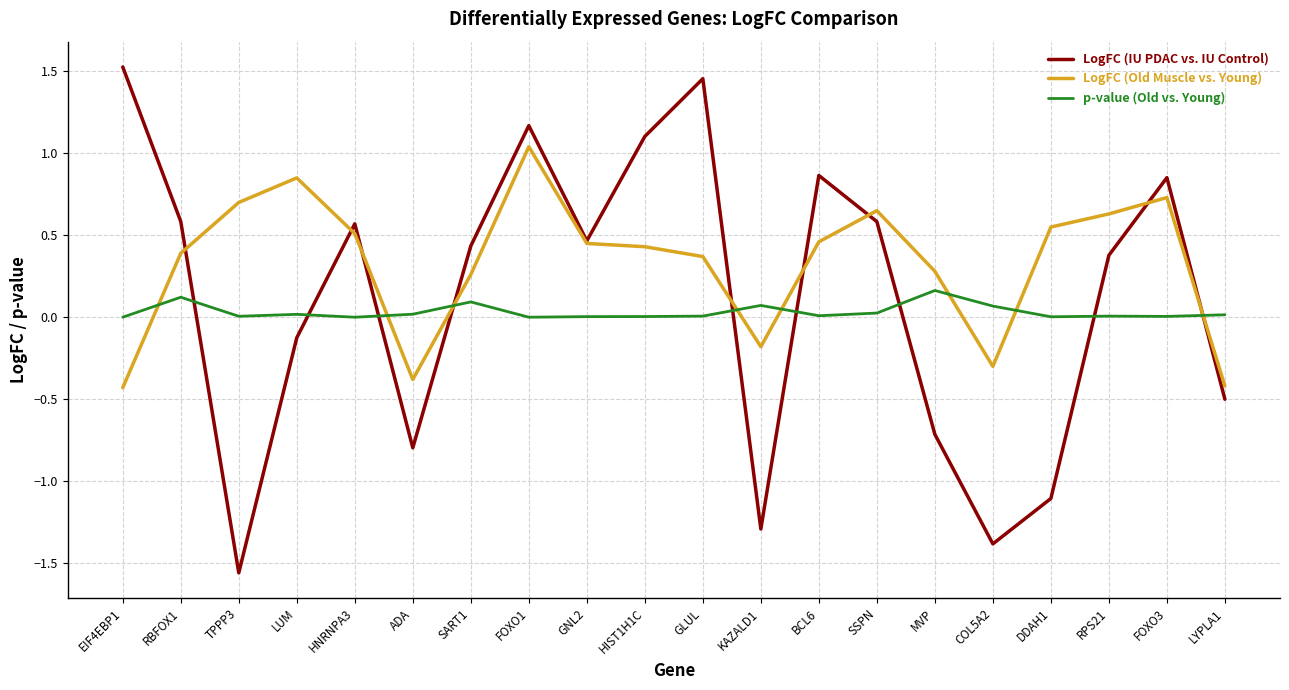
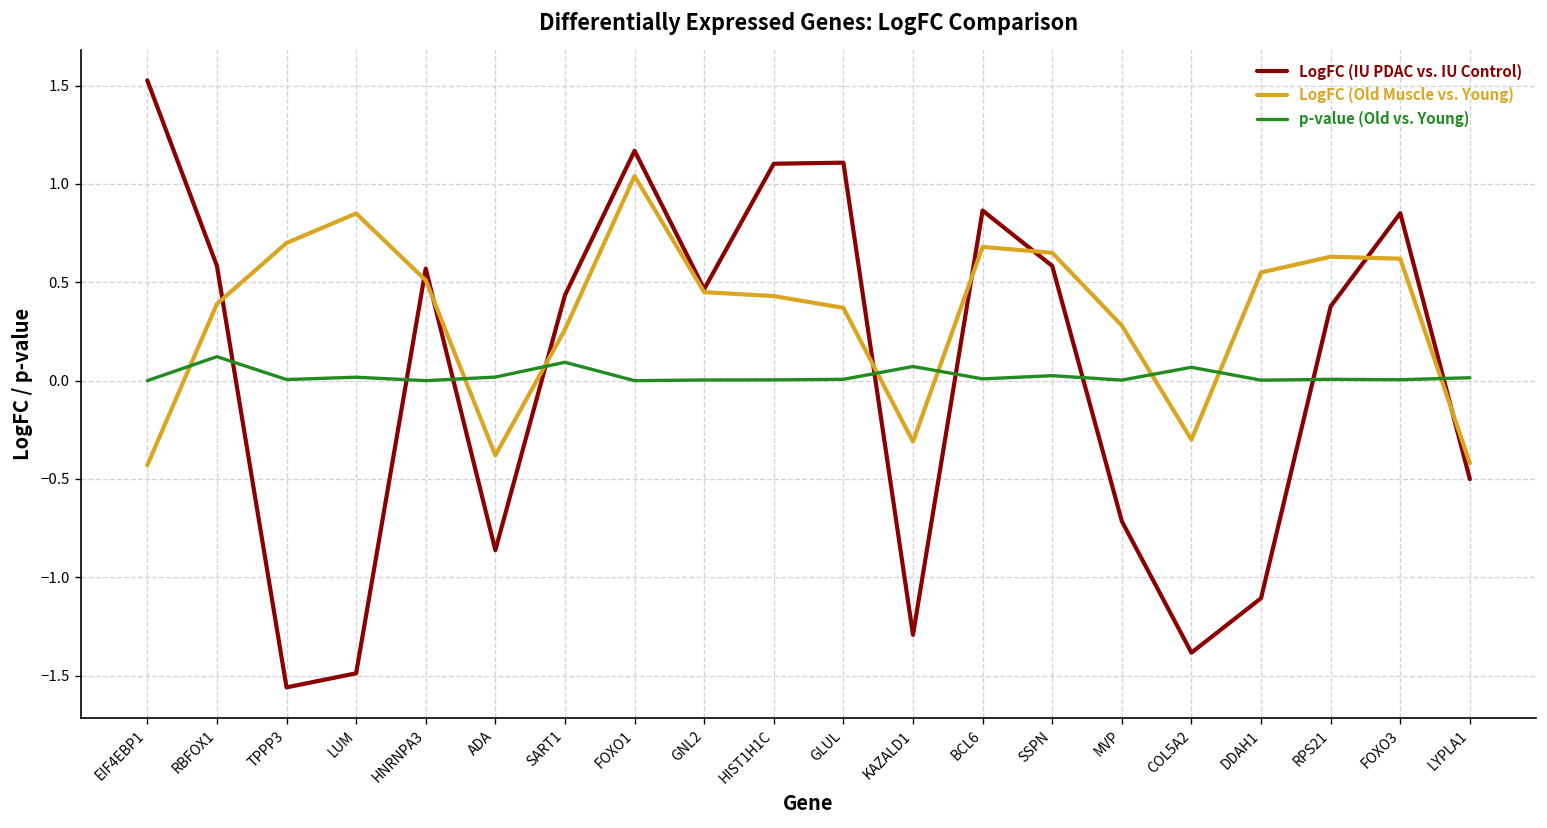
  {
    "LogFC (IU PDAC vs. IU Control)": {
      "EIF4EBP1": 1.53,
      "RBFOX1": 0.58,
      "TPPP3": -1.56,
-     "LUM": -0.13,
+     "LUM": -1.49,
      "HNRNPA3": 0.57,
-     "ADA": -0.80,
+     "ADA": -0.86,
      "SART1": 0.43,
      "FOXO1": 1.17,
      "HIST1H1C": 1.10,
-     "GLUL": 1.45,
+     "GLUL": 1.11,
      "KAZALD1": -1.29,
      "BCL6": 0.86,
      "SSPN": 0.58,
      "MVP": -0.71,
      "COL5A2": -1.38,
      "DDAH1": -1.11,
      "RPS21": 0.38,
      "FOXO3": 0.85,
      "LYPLA1": -0.50
    },
    "LogFC (Old Muscle vs. Young)": {
      "EIF4EBP1": -0.43,
      "RBFOX1": 0.39,
      "TPPP3": 0.70,
      "LUM": 0.85,
      "HNRNPA3": 0.51,
      "ADA": -0.38,
      "SART1": 0.26,
      "FOXO1": 1.04,
      "HIST1H1C": 0.43,
      "GLUL": 0.37,
-     "KAZALD1": -0.18,
-     "BCL6": 0.46,
+     "KAZALD1": -0.31,
+     "BCL6": 0.68,
      "SSPN": 0.65,
      "MVP": 0.28,
      "COL5A2": -0.30,
      "DDAH1": 0.55,
      "RPS21": 0.63,
-     "FOXO3": 0.73,
+     "FOXO3": 0.62,
      "LYPLA1": -0.42
    },
    "p-value (Old vs. Young)": {
      "EIF4EBP1": 0.00,
      "RBFOX1": 0.12,
      "TPPP3": 0.01,
      "LUM": 0.02,
      "HNRNPA3": 0.00,
      "ADA": 0.02,
      "SART1": 0.09,
      "FOXO1": 0.00,
      "GNL2": 0.00,
      "HIST1H1C": 0.00,
      "GLUL": 0.01,
      "KAZALD1": 0.07,
      "BCL6": 0.01,
      "SSPN": 0.03,
-     "MVP": 0.16,
+     "MVP": 0.00,
      "COL5A2": 0.07,
      "DDAH1": 0.00,
      "RPS21": 0.01,
      "FOXO3": 0.00,
      "LYPLA1": 0.01
    }
  }
